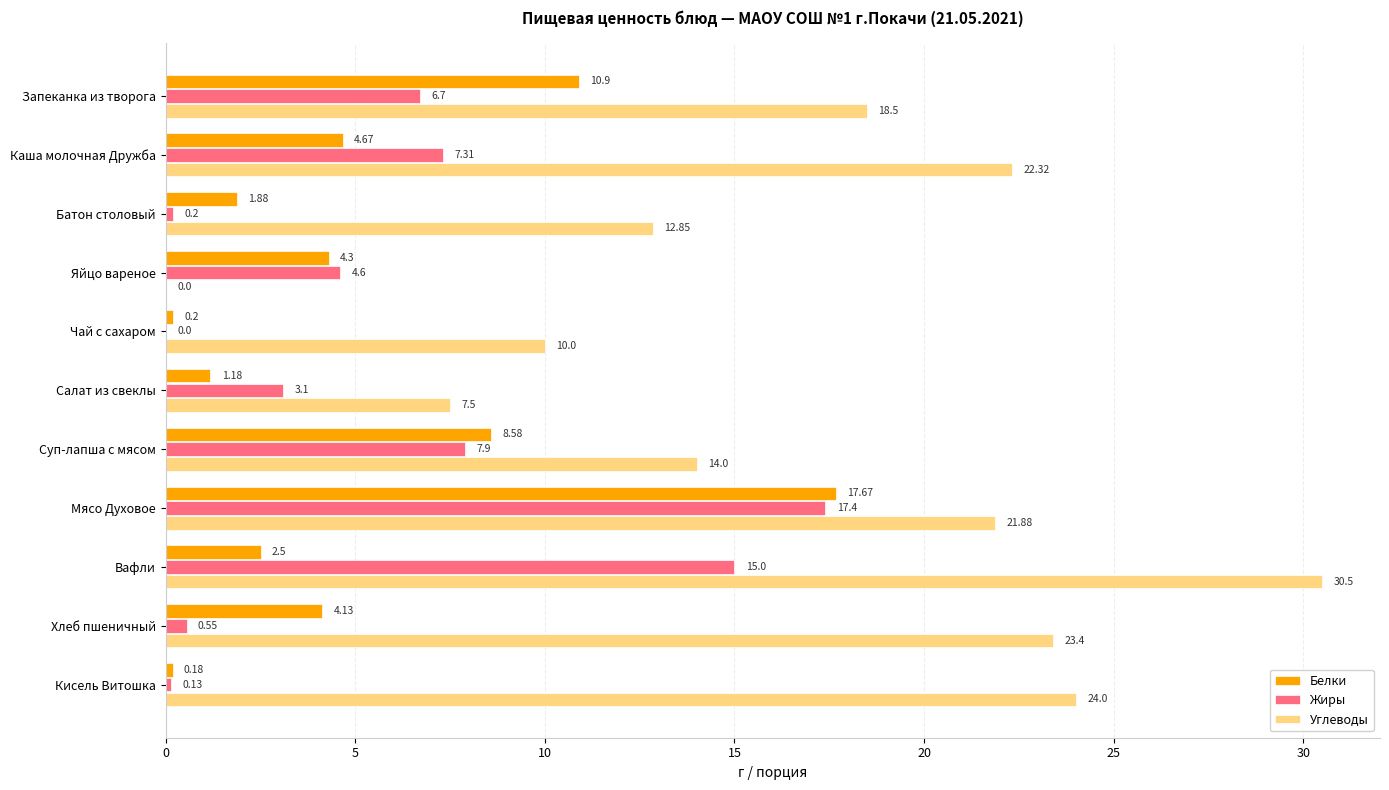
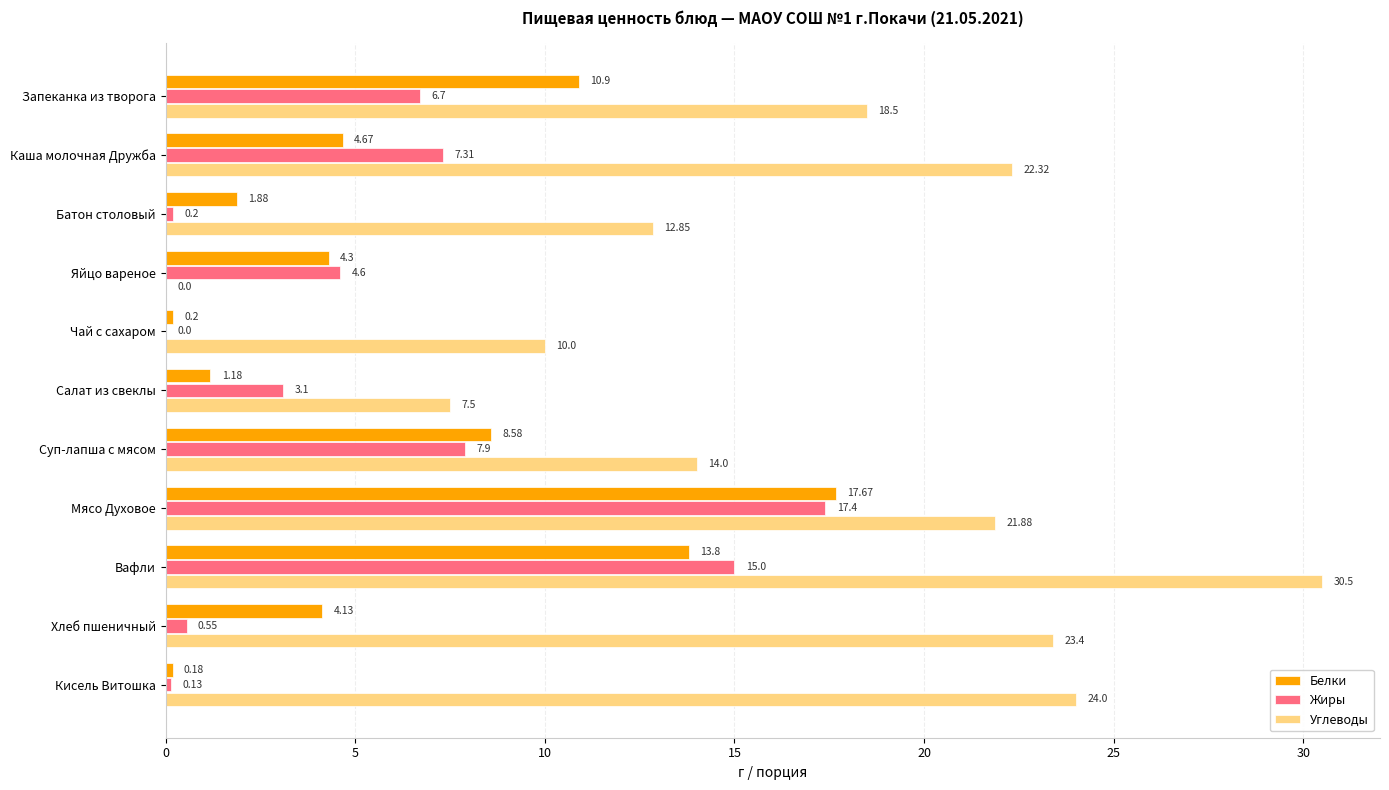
  {
    "Белки": {
      "Запеканка из творога": 10.9,
      "Каша молочная Дружба": 4.67,
      "Батон столовый": 1.88,
      "Яйцо вареное": 4.3,
      "Чай с сахаром": 0.2,
      "Салат из свеклы": 1.18,
      "Суп-лапша с мясом": 8.58,
      "Мясо Духовое": 17.67,
-     "Вафли": 2.5,
+     "Вафли": 13.8,
      "Хлеб пшеничный": 4.13,
      "Кисель Витошка": 0.18
    },
    "Жиры": {
      "Запеканка из творога": 6.7,
      "Каша молочная Дружба": 7.31,
      "Батон столовый": 0.2,
      "Яйцо вареное": 4.6,
      "Чай с сахаром": 0.0,
      "Салат из свеклы": 3.1,
      "Суп-лапша с мясом": 7.9,
      "Мясо Духовое": 17.4,
      "Вафли": 15.0,
      "Хлеб пшеничный": 0.55,
      "Кисель Витошка": 0.13
    },
    "Углеводы": {
      "Запеканка из творога": 18.5,
      "Каша молочная Дружба": 22.32,
      "Батон столовый": 12.85,
      "Яйцо вареное": 0.0,
      "Чай с сахаром": 10.0,
      "Салат из свеклы": 7.5,
      "Суп-лапша с мясом": 14.0,
      "Мясо Духовое": 21.88,
      "Вафли": 30.5,
      "Хлеб пшеничный": 23.4,
      "Кисель Витошка": 24.0
    }
  }
